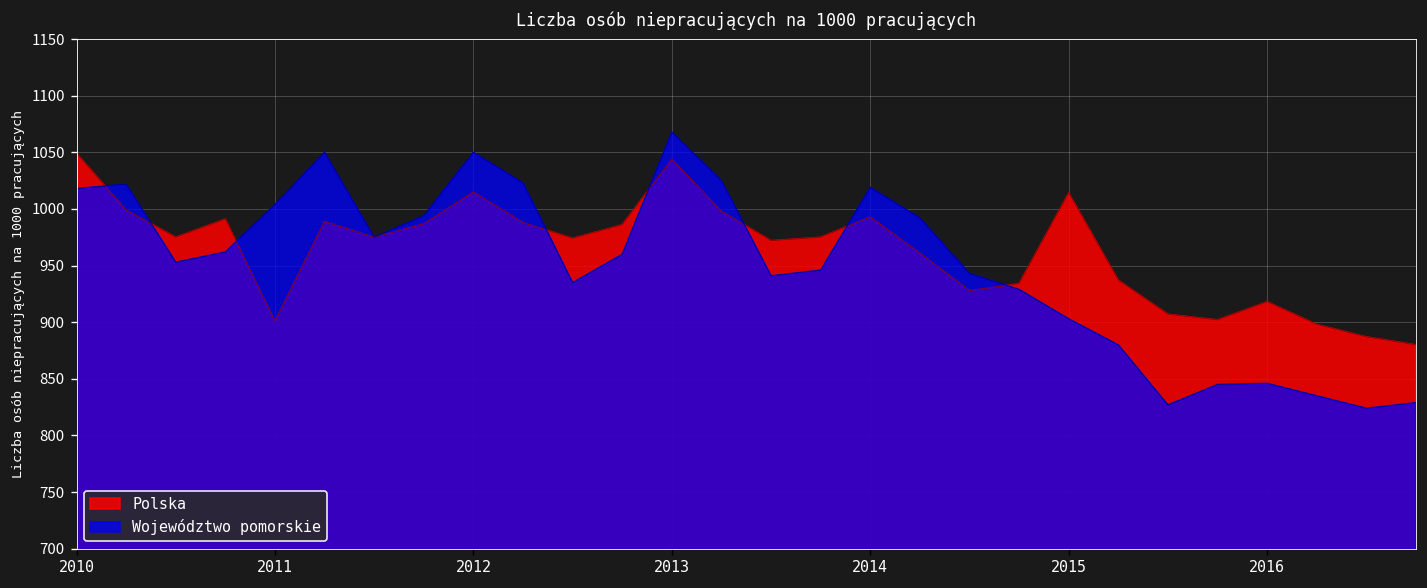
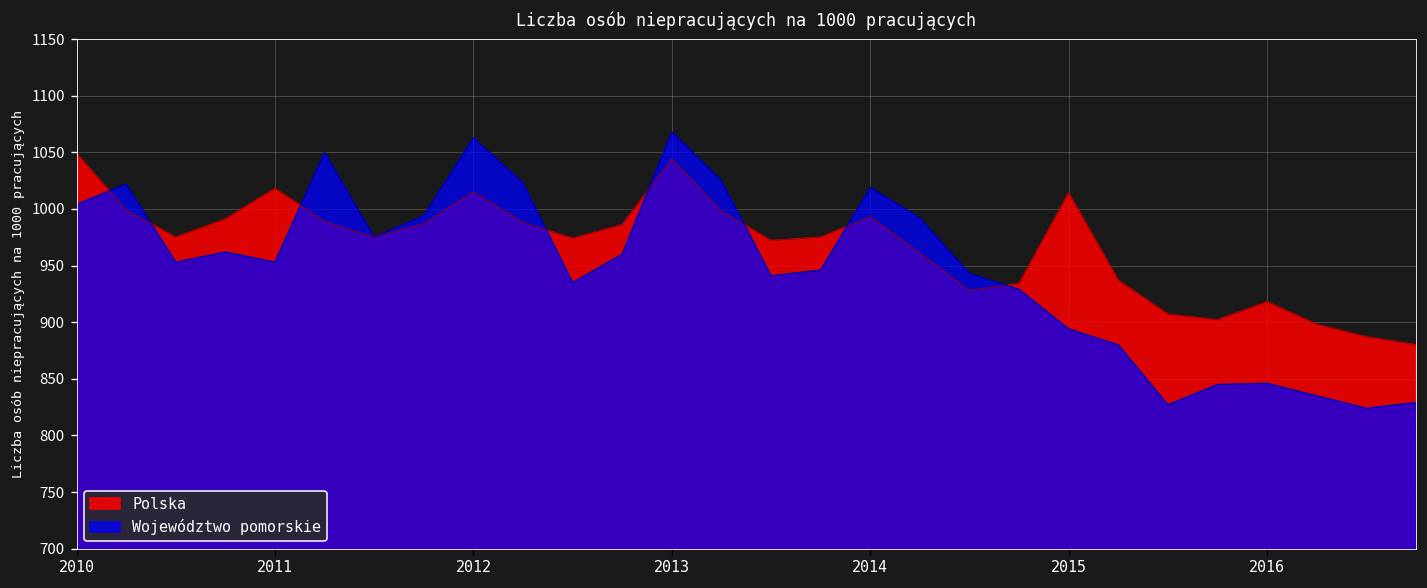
  {
    "Polska": {
      "2010": 1050,
-     "2011": 900,
+     "2011": 1020,
      "2012": 1020,
      "2013": 1040,
      "2014": 990,
      "2015": 1010,
      "2016": 920
    },
    "Województwo pomorskie": {
-     "2010": 1020,
-     "2011": 1000,
-     "2012": 1050,
+     "2010": 1000,
+     "2011": 950,
+     "2012": 1060,
      "2013": 1070,
      "2014": 1020,
-     "2015": 900,
+     "2015": 890,
      "2016": 850
    }
  }
